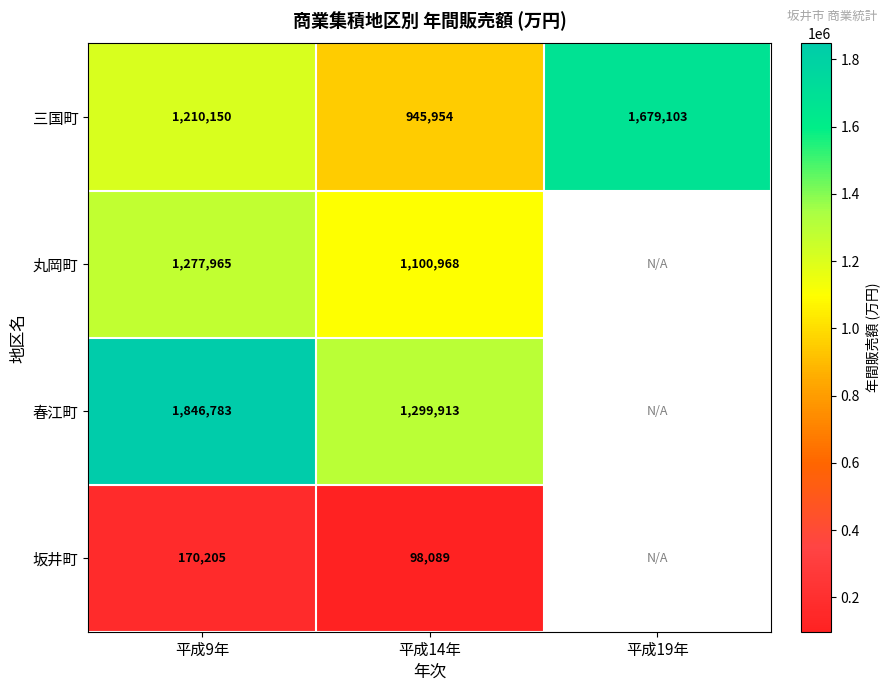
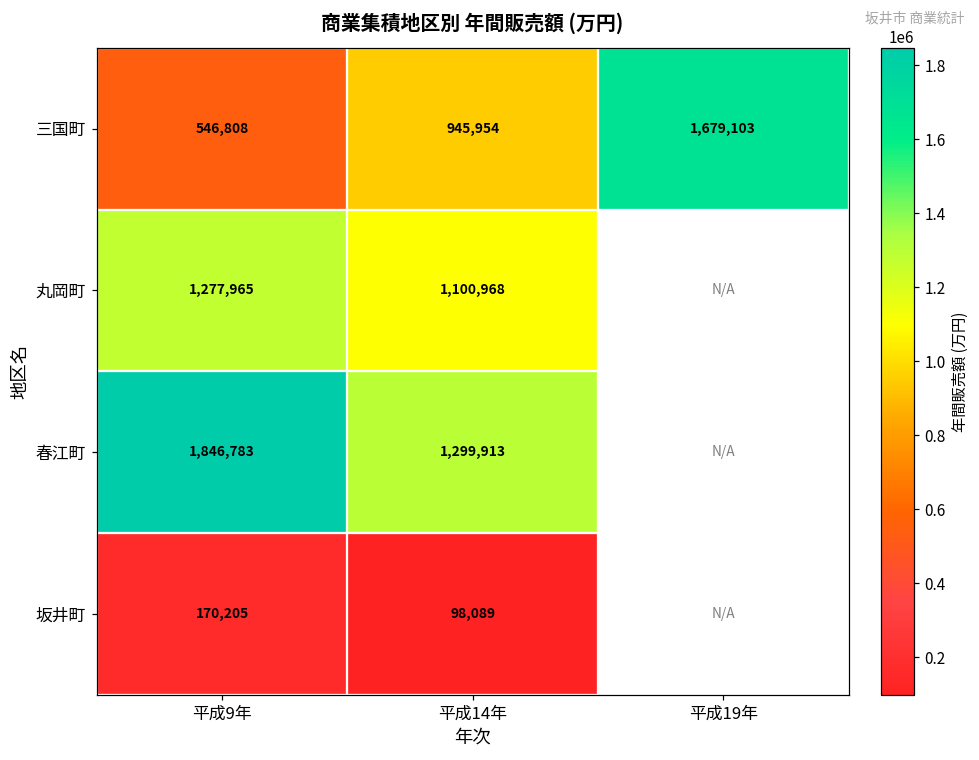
  {
    "三国町": {
-     "平成9年": "1,210,150",
+     "平成9年": "546,808",
      "平成14年": "945,954",
      "平成19年": "1,679,103"
    },
    "丸岡町": {
      "平成9年": "1,277,965",
      "平成14年": "1,100,968"
    },
    "春江町": {
      "平成9年": "1,846,783",
      "平成14年": "1,299,913"
    },
    "坂井町": {
      "平成9年": "170,205",
      "平成14年": "98,089"
    }
  }
